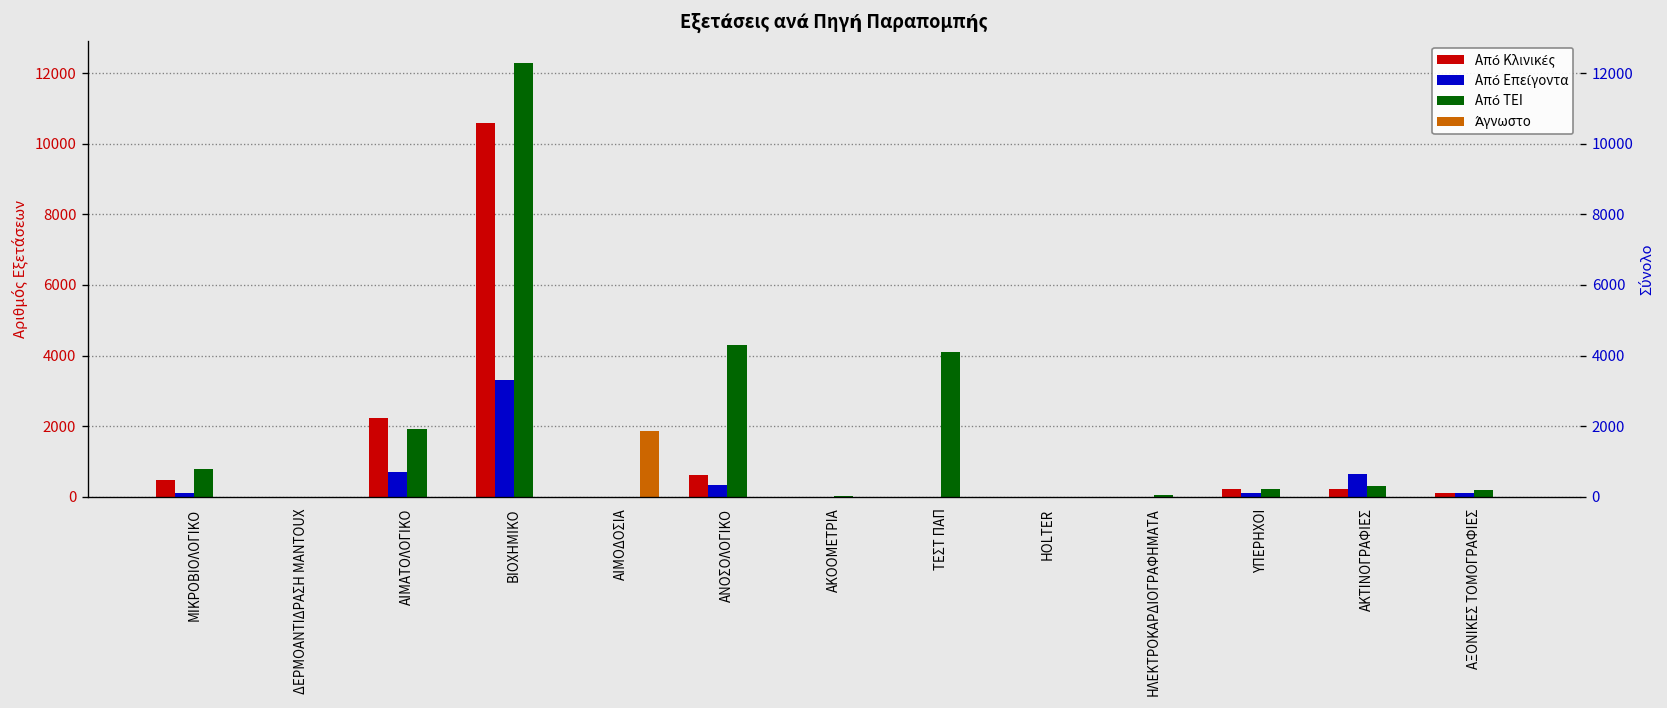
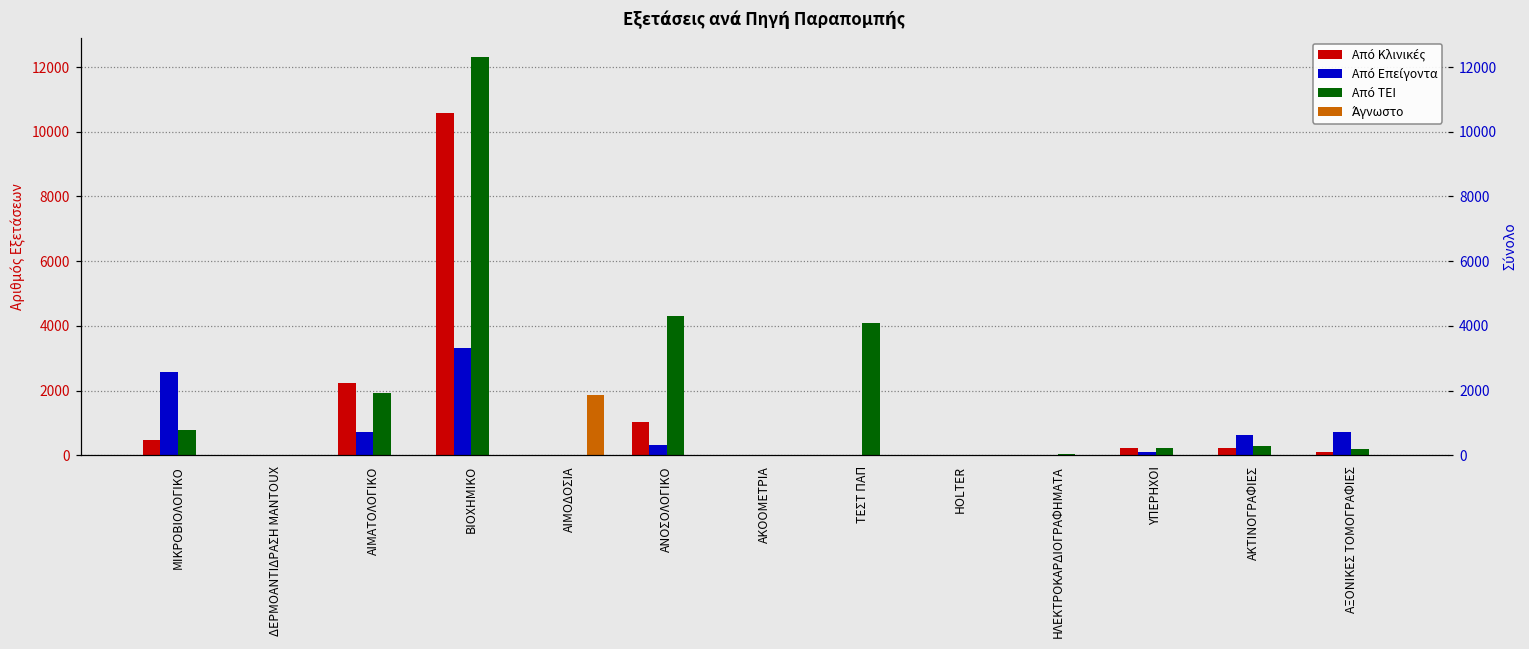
  {
    "Από Κλινικές": {
      "ΜΙΚΡΟΒΙΟΛΟΓΙΚΟ": 500,
      "ΔΕΡΜΟΑΝΤΙΔΡΑΣΗ MANTOUX": 0,
      "ΑΙΜΑΤΟΛΟΓΙΚΟ": 2200,
      "ΒΙΟΧΗΜΙΚΟ": 10600,
      "ΑΙΜΟΔΟΣΙΑ": 0,
-     "ΑΝΟΣΟΛΟΓΙΚΟ": 600,
+     "ΑΝΟΣΟΛΟΓΙΚΟ": 1000,
      "ΑΚΟΟΜΕΤΡΙΑ": 0,
      "ΤΕΣΤ ΠΑΠ": 0,
      "ΗΛΕΚΤΡΟΚΑΡΔΙΟΓΡΑΦΗΜΑΤΑ": 0,
      "ΥΠΕΡΗΧΟΙ": 200,
      "ΑΚΤΙΝΟΓΡΑΦΙΕΣ": 200,
      "ΑΞΟΝΙΚΕΣ ΤΟΜΟΓΡΑΦΙΕΣ": 100
    },
    "Από Επείγοντα": {
-     "ΜΙΚΡΟΒΙΟΛΟΓΙΚΟ": 100,
+     "ΜΙΚΡΟΒΙΟΛΟΓΙΚΟ": 2600,
      "ΔΕΡΜΟΑΝΤΙΔΡΑΣΗ MANTOUX": 0,
      "ΑΙΜΑΤΟΛΟΓΙΚΟ": 700,
      "ΒΙΟΧΗΜΙΚΟ": 3300,
      "ΑΙΜΟΔΟΣΙΑ": 0,
      "ΑΝΟΣΟΛΟΓΙΚΟ": 300,
      "ΤΕΣΤ ΠΑΠ": 0,
      "HOLTER": 0,
      "ΥΠΕΡΗΧΟΙ": 100,
      "ΑΚΤΙΝΟΓΡΑΦΙΕΣ": 600,
-     "ΑΞΟΝΙΚΕΣ ΤΟΜΟΓΡΑΦΙΕΣ": 100
+     "ΑΞΟΝΙΚΕΣ ΤΟΜΟΓΡΑΦΙΕΣ": 700
    },
    "Από ΤΕΙ": {
      "ΜΙΚΡΟΒΙΟΛΟΓΙΚΟ": 800,
      "ΔΕΡΜΟΑΝΤΙΔΡΑΣΗ MANTOUX": 0,
      "ΑΙΜΑΤΟΛΟΓΙΚΟ": 1900,
      "ΒΙΟΧΗΜΙΚΟ": 12300,
      "ΑΙΜΟΔΟΣΙΑ": 0,
      "ΑΝΟΣΟΛΟΓΙΚΟ": 4300,
      "ΤΕΣΤ ΠΑΠ": 4100,
      "ΥΠΕΡΗΧΟΙ": 200,
      "ΑΚΤΙΝΟΓΡΑΦΙΕΣ": 300,
      "ΑΞΟΝΙΚΕΣ ΤΟΜΟΓΡΑΦΙΕΣ": 200
    },
    "Άγνωστο": {
      "ΜΙΚΡΟΒΙΟΛΟΓΙΚΟ": 0,
      "ΔΕΡΜΟΑΝΤΙΔΡΑΣΗ MANTOUX": 0,
      "ΑΙΜΑΤΟΛΟΓΙΚΟ": 0,
      "ΒΙΟΧΗΜΙΚΟ": 0,
      "ΑΙΜΟΔΟΣΙΑ": 1900,
      "ΑΝΟΣΟΛΟΓΙΚΟ": 0,
      "ΑΚΟΟΜΕΤΡΙΑ": 0,
      "ΤΕΣΤ ΠΑΠ": 0,
      "HOLTER": 0,
      "ΗΛΕΚΤΡΟΚΑΡΔΙΟΓΡΑΦΗΜΑΤΑ": 0,
      "ΥΠΕΡΗΧΟΙ": 0,
      "ΑΚΤΙΝΟΓΡΑΦΙΕΣ": 0,
      "ΑΞΟΝΙΚΕΣ ΤΟΜΟΓΡΑΦΙΕΣ": 0
    }
  }
